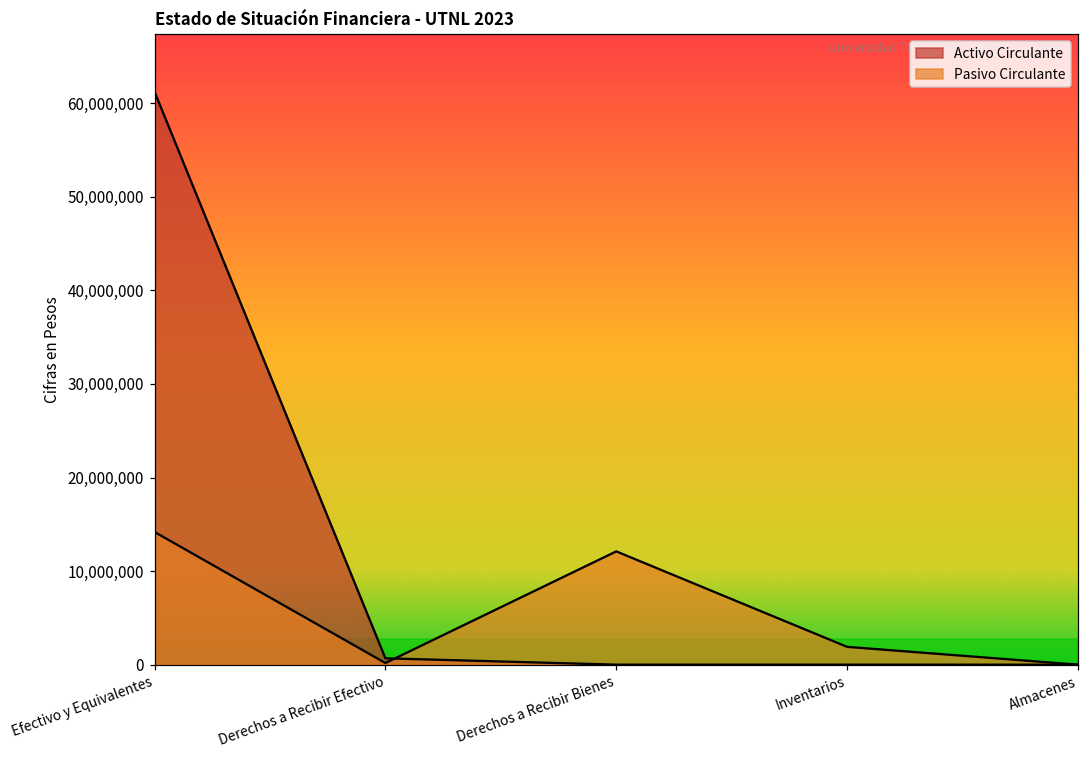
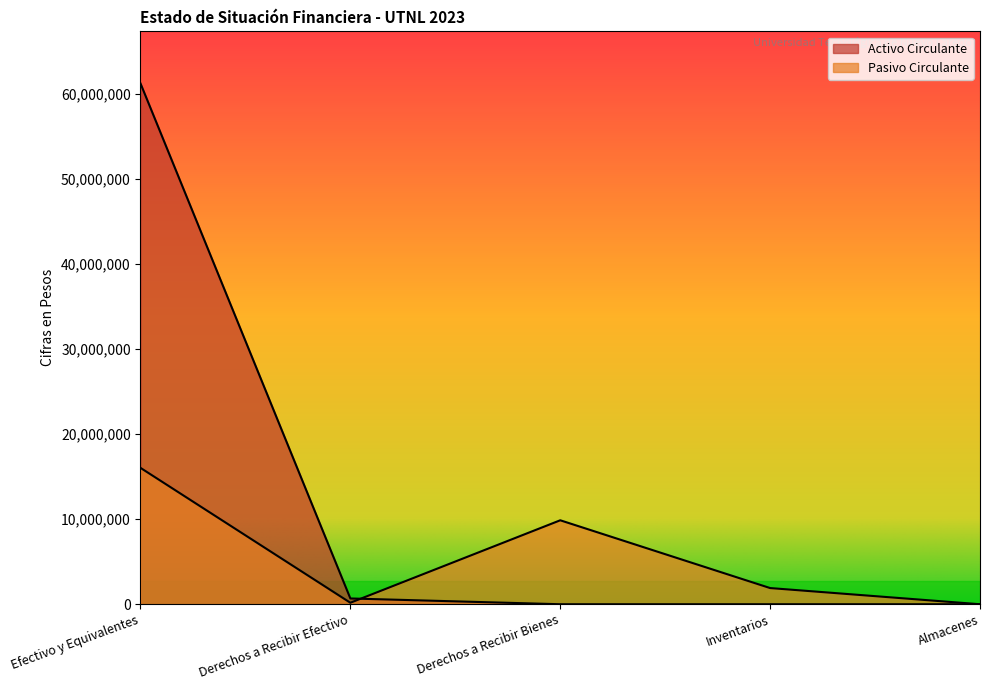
  {
    "Activo Circulante": {
      "Efectivo y Equivalentes": "61,000,000"
    },
    "Pasivo Circulante": {
-     "Efectivo y Equivalentes": "14,000,000",
-     "Derechos a Recibir Bienes": "12,000,000"
+     "Efectivo y Equivalentes": "16,000,000",
+     "Derechos a Recibir Bienes": "10,000,000"
    }
  }
